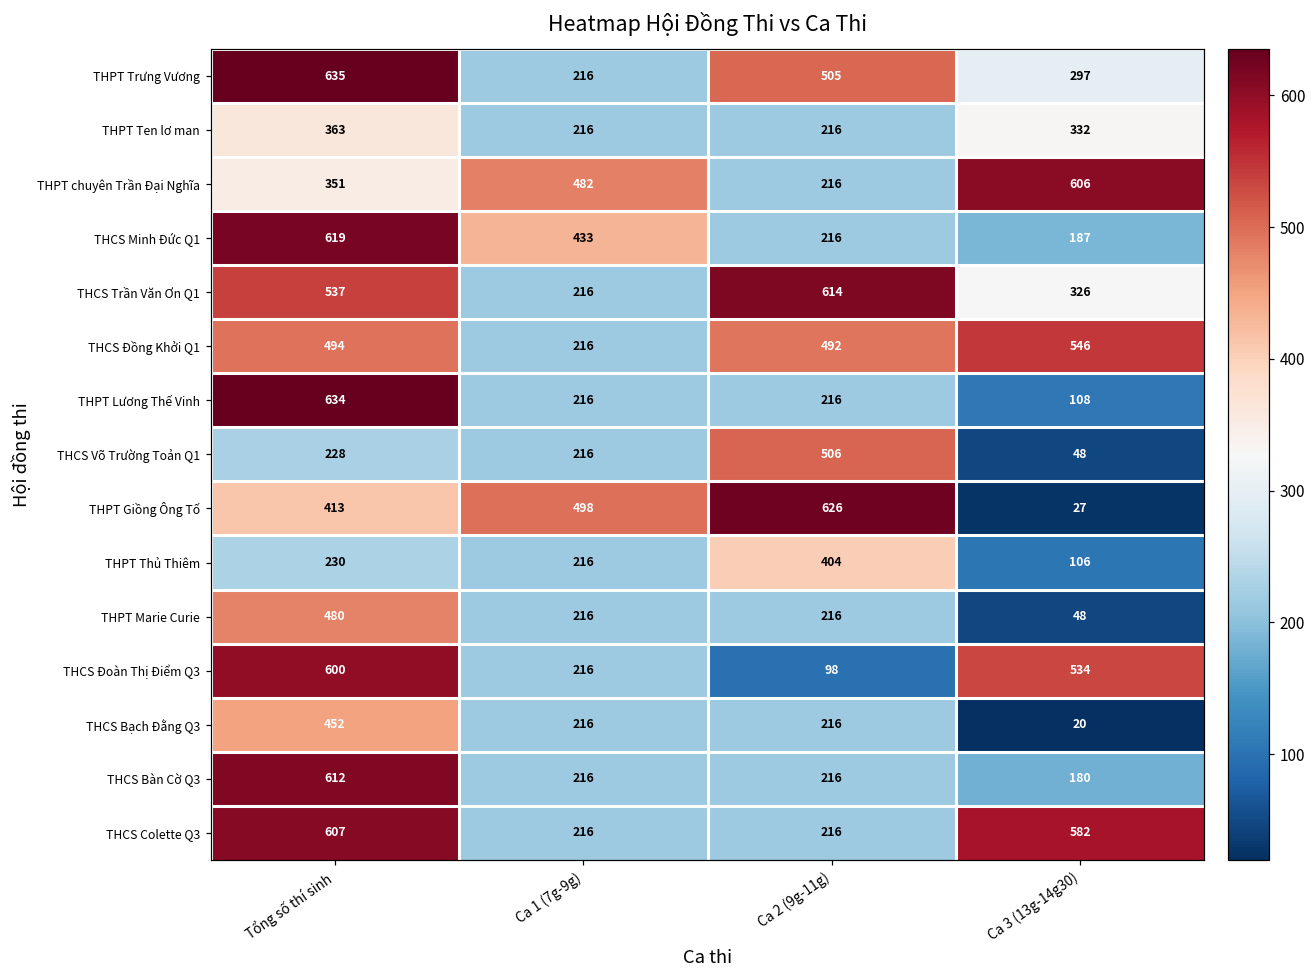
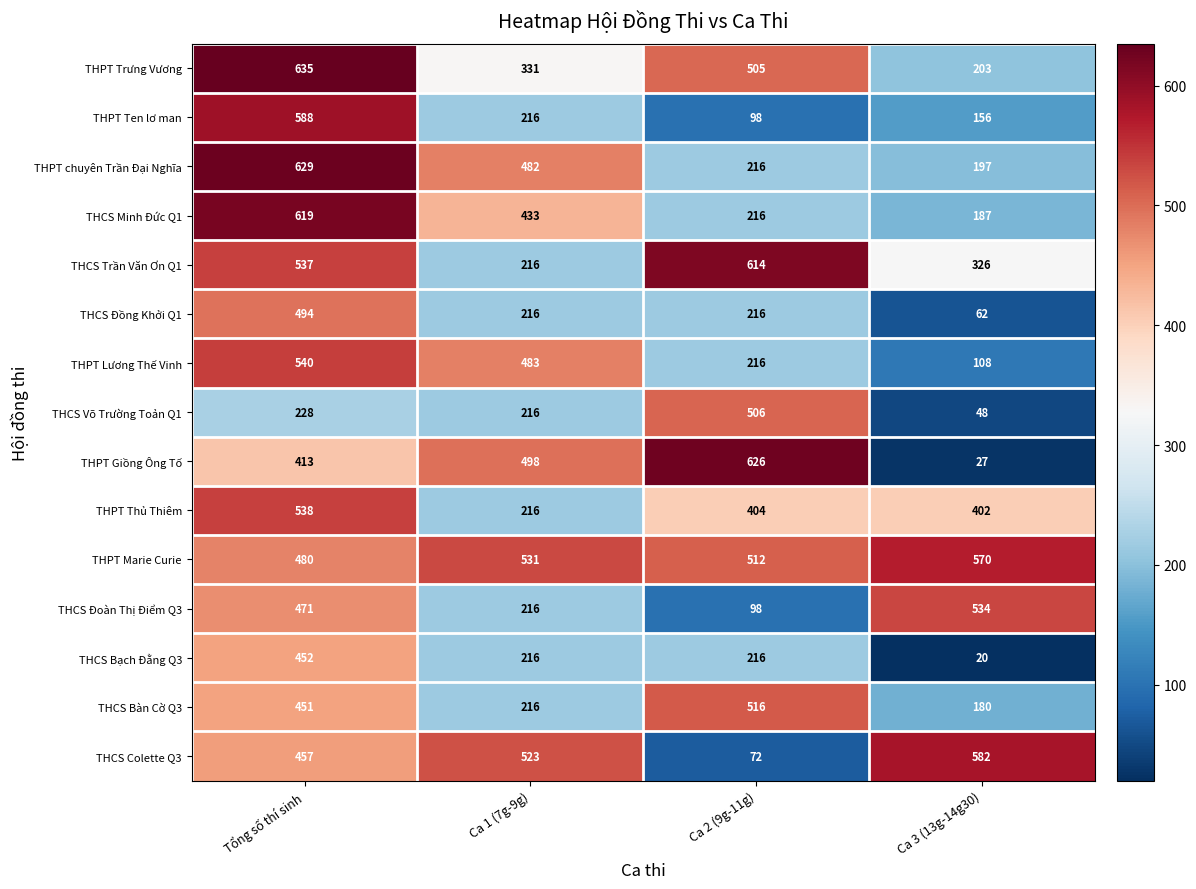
  {
    "THPT Trưng Vương": {
      "Tổng số thí sinh": 635,
-     "Ca 1 (7g-9g)": 216,
+     "Ca 1 (7g-9g)": 331,
      "Ca 2 (9g-11g)": 505,
-     "Ca 3 (13g-14g30)": 297
+     "Ca 3 (13g-14g30)": 203
    },
    "THPT Ten lơ man": {
-     "Tổng số thí sinh": 363,
+     "Tổng số thí sinh": 588,
      "Ca 1 (7g-9g)": 216,
-     "Ca 2 (9g-11g)": 216,
-     "Ca 3 (13g-14g30)": 332
+     "Ca 2 (9g-11g)": 98,
+     "Ca 3 (13g-14g30)": 156
    },
    "THPT chuyên Trần Đại Nghĩa": {
-     "Tổng số thí sinh": 351,
+     "Tổng số thí sinh": 629,
      "Ca 1 (7g-9g)": 482,
      "Ca 2 (9g-11g)": 216,
-     "Ca 3 (13g-14g30)": 606
+     "Ca 3 (13g-14g30)": 197
    },
    "THCS Minh Đức Q1": {
      "Tổng số thí sinh": 619,
      "Ca 1 (7g-9g)": 433,
      "Ca 2 (9g-11g)": 216,
      "Ca 3 (13g-14g30)": 187
    },
    "THCS Trần Văn Ơn Q1": {
      "Tổng số thí sinh": 537,
      "Ca 1 (7g-9g)": 216,
      "Ca 2 (9g-11g)": 614,
      "Ca 3 (13g-14g30)": 326
    },
    "THCS Đồng Khởi Q1": {
      "Tổng số thí sinh": 494,
      "Ca 1 (7g-9g)": 216,
-     "Ca 2 (9g-11g)": 492,
-     "Ca 3 (13g-14g30)": 546
+     "Ca 2 (9g-11g)": 216,
+     "Ca 3 (13g-14g30)": 62
    },
    "THPT Lương Thế Vinh": {
-     "Tổng số thí sinh": 634,
-     "Ca 1 (7g-9g)": 216,
+     "Tổng số thí sinh": 540,
+     "Ca 1 (7g-9g)": 483,
      "Ca 2 (9g-11g)": 216,
      "Ca 3 (13g-14g30)": 108
    },
    "THCS Võ Trường Toản Q1": {
      "Tổng số thí sinh": 228,
      "Ca 1 (7g-9g)": 216,
      "Ca 2 (9g-11g)": 506,
      "Ca 3 (13g-14g30)": 48
    },
    "THPT Giồng Ông Tố": {
      "Tổng số thí sinh": 413,
      "Ca 1 (7g-9g)": 498,
      "Ca 2 (9g-11g)": 626,
      "Ca 3 (13g-14g30)": 27
    },
    "THPT Thủ Thiêm": {
-     "Tổng số thí sinh": 230,
+     "Tổng số thí sinh": 538,
      "Ca 1 (7g-9g)": 216,
      "Ca 2 (9g-11g)": 404,
-     "Ca 3 (13g-14g30)": 106
+     "Ca 3 (13g-14g30)": 402
    },
    "THPT Marie Curie": {
      "Tổng số thí sinh": 480,
-     "Ca 1 (7g-9g)": 216,
-     "Ca 2 (9g-11g)": 216,
-     "Ca 3 (13g-14g30)": 48
+     "Ca 1 (7g-9g)": 531,
+     "Ca 2 (9g-11g)": 512,
+     "Ca 3 (13g-14g30)": 570
    },
    "THCS Đoàn Thị Điểm Q3": {
-     "Tổng số thí sinh": 600,
+     "Tổng số thí sinh": 471,
      "Ca 1 (7g-9g)": 216,
      "Ca 2 (9g-11g)": 98,
      "Ca 3 (13g-14g30)": 534
    },
    "THCS Bạch Đằng Q3": {
      "Tổng số thí sinh": 452,
      "Ca 1 (7g-9g)": 216,
      "Ca 2 (9g-11g)": 216,
      "Ca 3 (13g-14g30)": 20
    },
    "THCS Bàn Cờ Q3": {
-     "Tổng số thí sinh": 612,
+     "Tổng số thí sinh": 451,
      "Ca 1 (7g-9g)": 216,
-     "Ca 2 (9g-11g)": 216,
+     "Ca 2 (9g-11g)": 516,
      "Ca 3 (13g-14g30)": 180
    },
    "THCS Colette Q3": {
-     "Tổng số thí sinh": 607,
-     "Ca 1 (7g-9g)": 216,
-     "Ca 2 (9g-11g)": 216,
+     "Tổng số thí sinh": 457,
+     "Ca 1 (7g-9g)": 523,
+     "Ca 2 (9g-11g)": 72,
      "Ca 3 (13g-14g30)": 582
    }
  }
